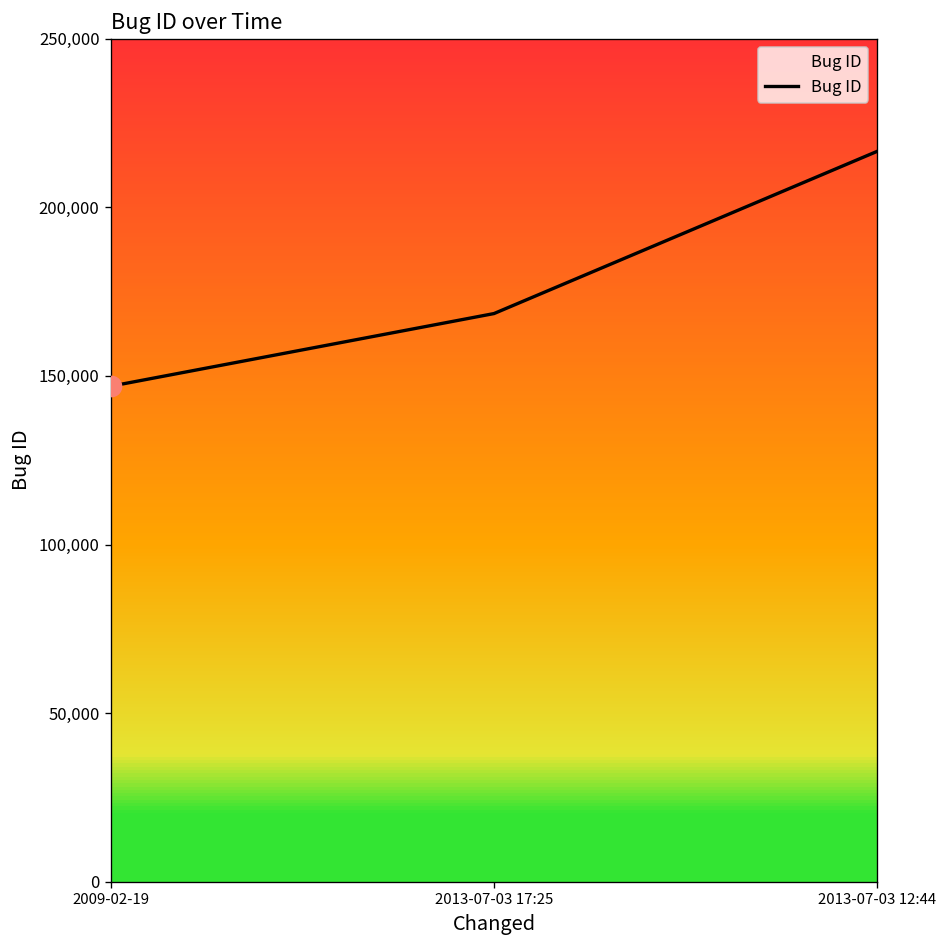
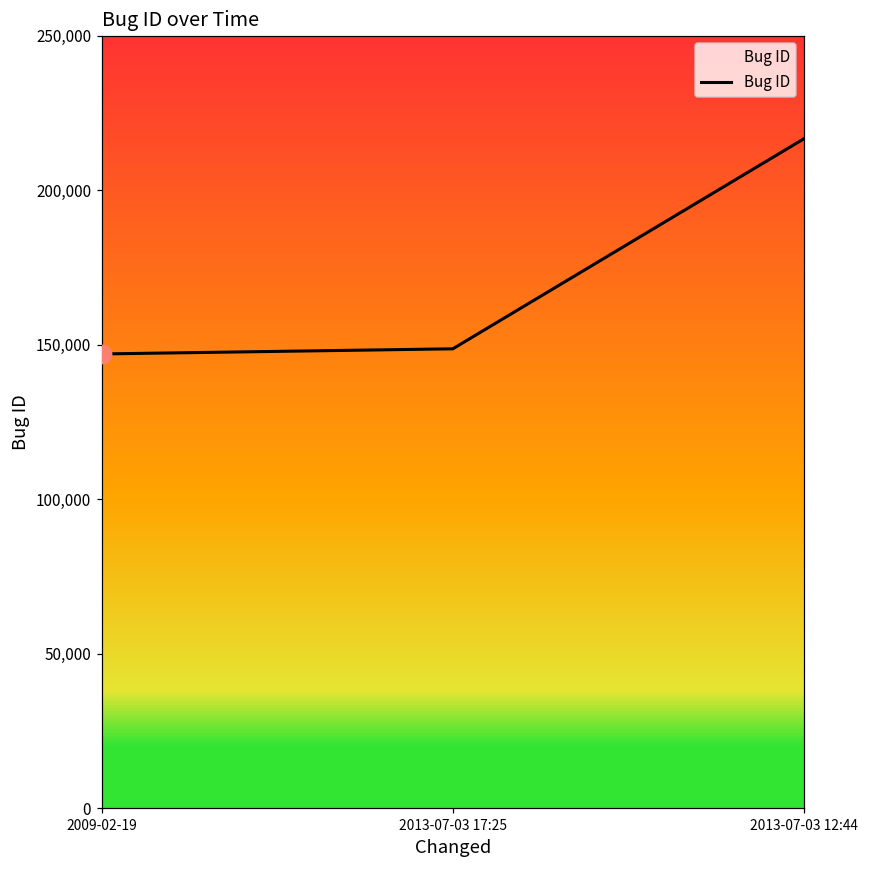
  {
    "Bug ID": {
-     "2013-07-03 17:25": "169,000",
+     "2013-07-03 17:25": "149,000",
      "2013-07-03 12:44": "217,000"
    }
  }
